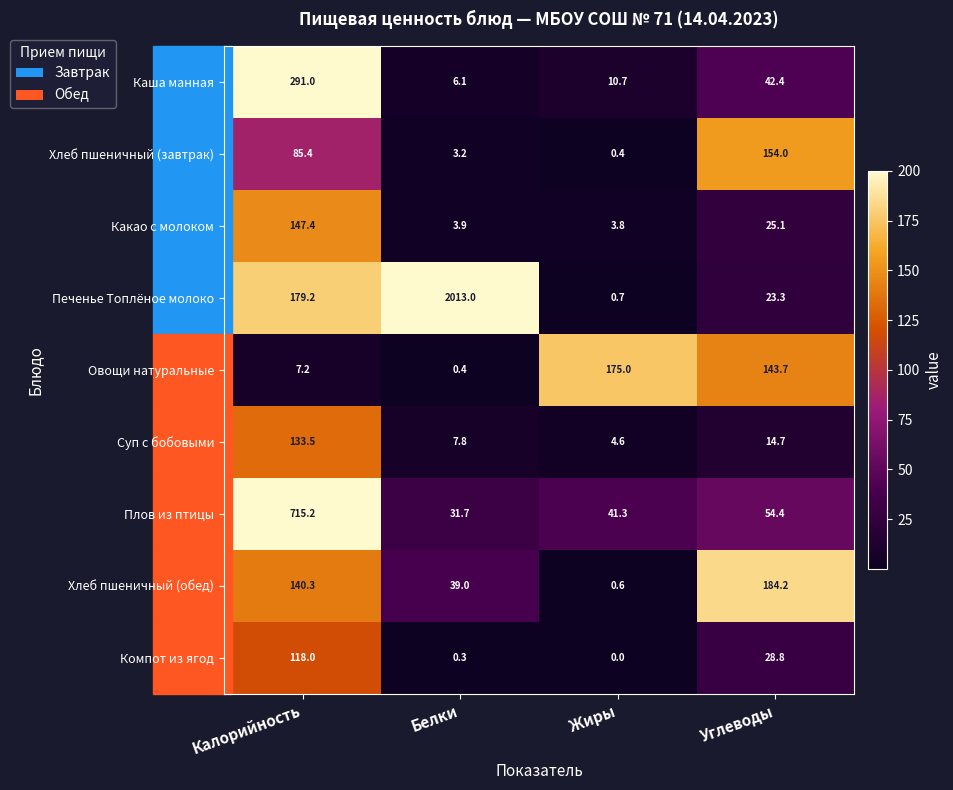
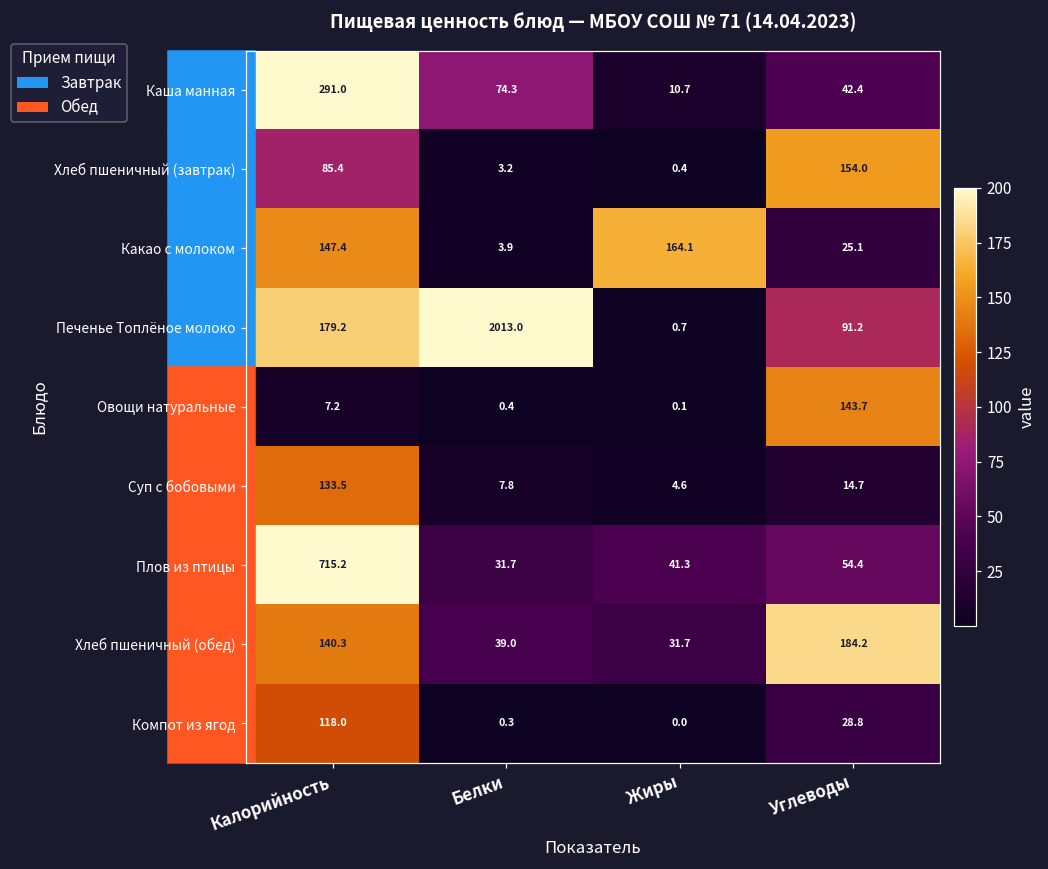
  {
    "Каша манная": {
      "Калорийность": 291.0,
-     "Белки": 6.1,
+     "Белки": 74.3,
      "Жиры": 10.7,
      "Углеводы": 42.4
    },
    "Хлеб пшеничный (завтрак)": {
      "Калорийность": 85.4,
      "Белки": 3.2,
      "Жиры": 0.4,
      "Углеводы": 154.0
    },
    "Какао с молоком": {
      "Калорийность": 147.4,
      "Белки": 3.9,
-     "Жиры": 3.8,
+     "Жиры": 164.1,
      "Углеводы": 25.1
    },
    "Печенье Топлёное молоко": {
      "Калорийность": 179.2,
      "Белки": 2013.0,
      "Жиры": 0.7,
-     "Углеводы": 23.3
+     "Углеводы": 91.2
    },
    "Овощи натуральные": {
      "Калорийность": 7.2,
      "Белки": 0.4,
-     "Жиры": 175.0,
+     "Жиры": 0.1,
      "Углеводы": 143.7
    },
    "Суп с бобовыми": {
      "Калорийность": 133.5,
      "Белки": 7.8,
      "Жиры": 4.6,
      "Углеводы": 14.7
    },
    "Плов из птицы": {
      "Калорийность": 715.2,
      "Белки": 31.7,
      "Жиры": 41.3,
      "Углеводы": 54.4
    },
    "Хлеб пшеничный (обед)": {
      "Калорийность": 140.3,
      "Белки": 39.0,
-     "Жиры": 0.6,
+     "Жиры": 31.7,
      "Углеводы": 184.2
    },
    "Компот из ягод": {
      "Калорийность": 118.0,
      "Белки": 0.3,
      "Жиры": 0.0,
      "Углеводы": 28.8
    }
  }
